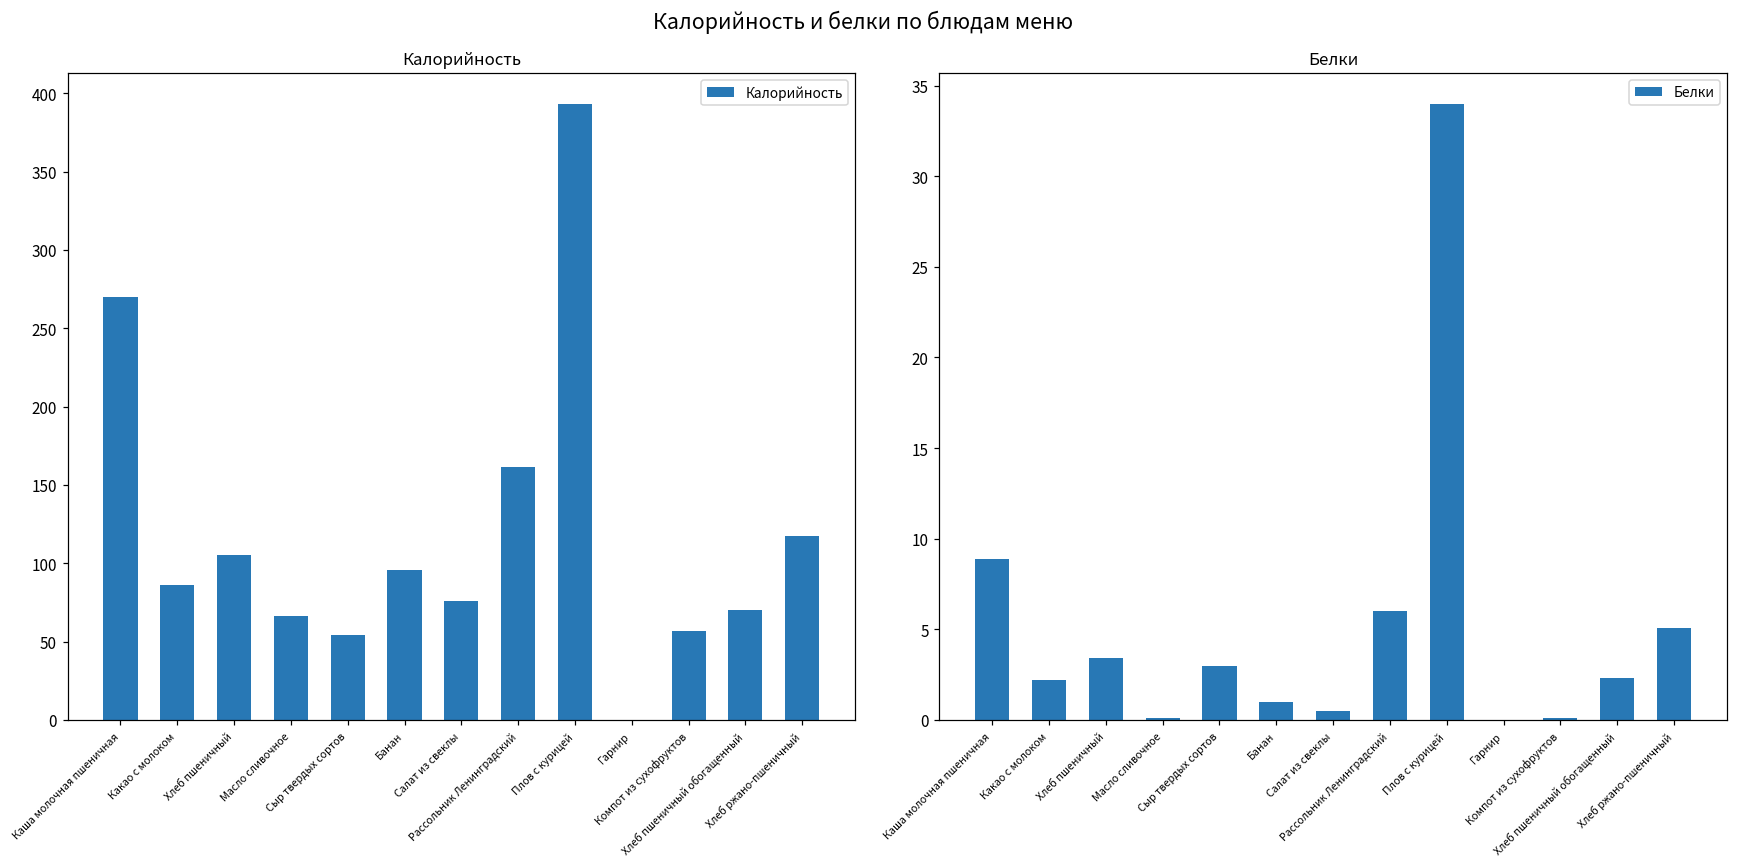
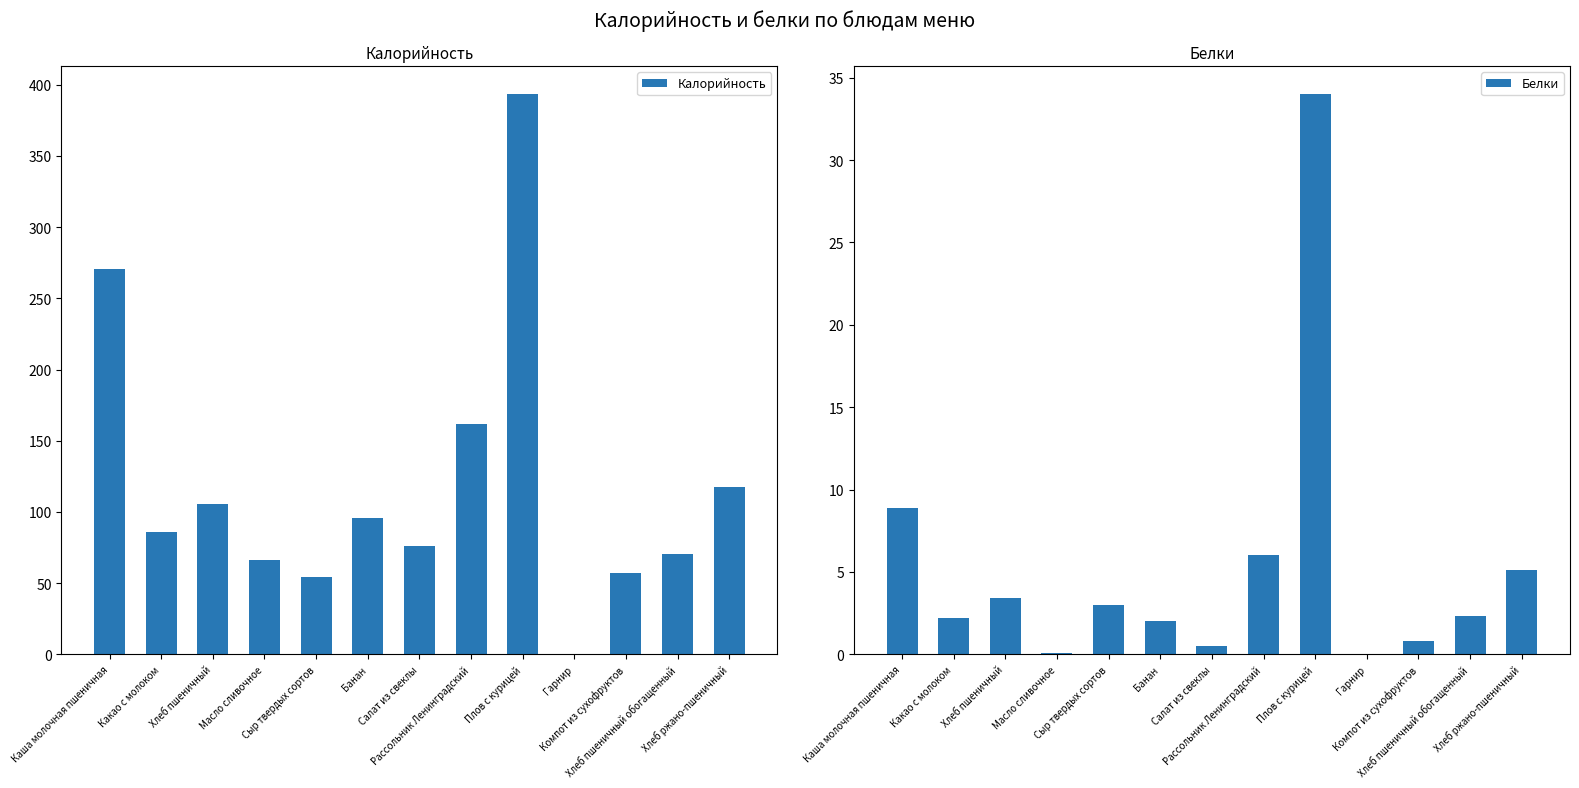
  {
    "Калорийность": {
      "Каша молочная пшеничная": 270,
      "Какао с молоком": 86,
      "Хлеб пшеничный": 106,
      "Масло сливочное": 66,
      "Сыр твердых сортов": 54,
      "Банан": 96,
      "Салат из свеклы": 76,
      "Рассольник Ленинградский": 162,
      "Плов с курицей": 393,
      "Гарнир": 0,
      "Компот из сухофруктов": 57,
      "Хлеб пшеничный обогащенный": 70,
      "Хлеб ржано-пшеничный": 117
    },
    "Белки": {
      "Каша молочная пшеничная": 8.9,
      "Какао с молоком": 2.2,
      "Хлеб пшеничный": 3.4,
      "Сыр твердых сортов": 3.0,
-     "Банан": 1,
+     "Банан": 2,
      "Салат из свеклы": 0.5,
      "Рассольник Ленинградский": 6.0,
      "Плов с курицей": 34.0,
      "Гарнир": 0.0,
-     "Компот из сухофруктов": 0.1,
+     "Компот из сухофруктов": 0.8,
      "Хлеб пшеничный обогащенный": 2.3,
      "Хлеб ржано-пшеничный": 5.1
    }
  }
